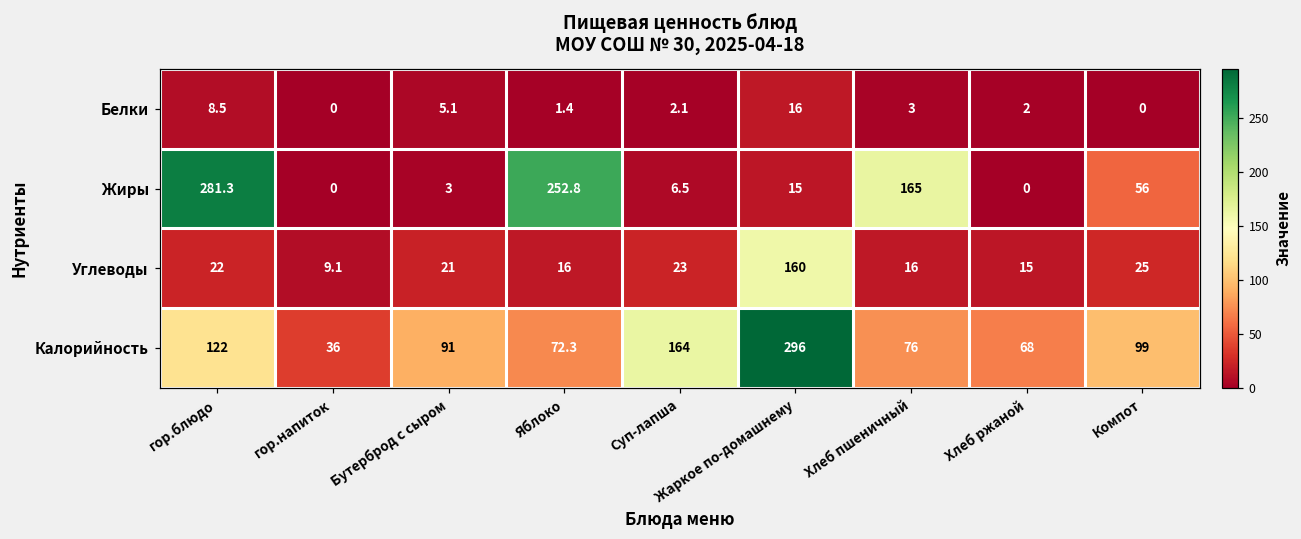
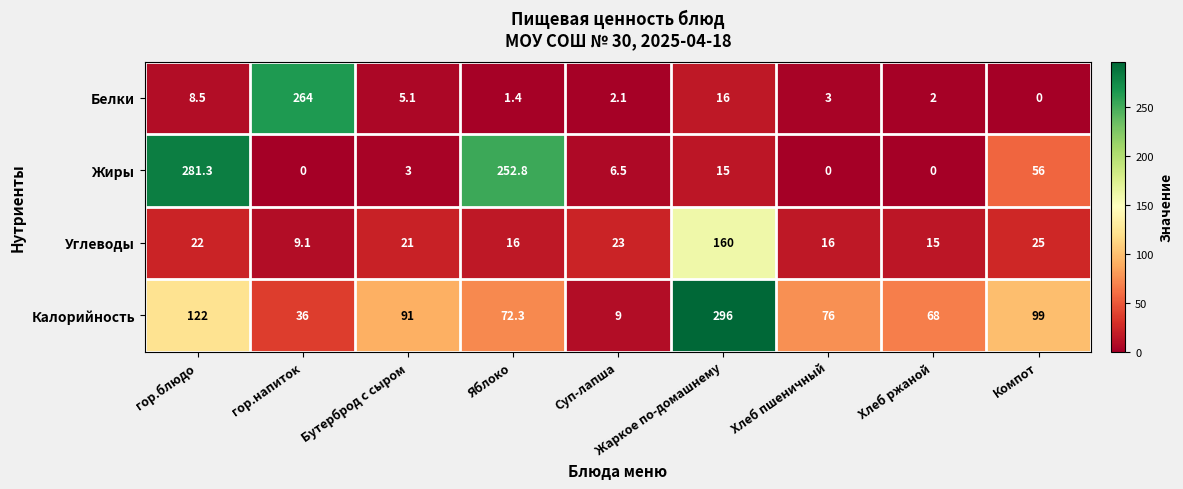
  {
    "Белки": {
      "гор.блюдо": 8.5,
-     "гор.напиток": 0,
+     "гор.напиток": 264,
      "Бутерброд с сыром": 5.1,
      "Яблоко": 1.4,
      "Суп-лапша": 2.1,
      "Жаркое по-домашнему": 16,
      "Хлеб пшеничный": 3,
      "Хлеб ржаной": 2,
      "Компот": 0
    },
    "Жиры": {
      "гор.блюдо": 281.3,
      "гор.напиток": 0,
      "Бутерброд с сыром": 3,
      "Яблоко": 252.8,
      "Суп-лапша": 6.5,
      "Жаркое по-домашнему": 15,
-     "Хлеб пшеничный": 165,
+     "Хлеб пшеничный": 0,
      "Хлеб ржаной": 0,
      "Компот": 56
    },
    "Углеводы": {
      "гор.блюдо": 22,
      "гор.напиток": 9.1,
      "Бутерброд с сыром": 21,
      "Яблоко": 16,
      "Суп-лапша": 23,
      "Жаркое по-домашнему": 160,
      "Хлеб пшеничный": 16,
      "Хлеб ржаной": 15,
      "Компот": 25
    },
    "Калорийность": {
      "гор.блюдо": 122,
      "гор.напиток": 36,
      "Бутерброд с сыром": 91,
      "Яблоко": 72.3,
-     "Суп-лапша": 164,
+     "Суп-лапша": 9,
      "Жаркое по-домашнему": 296,
      "Хлеб пшеничный": 76,
      "Хлеб ржаной": 68,
      "Компот": 99
    }
  }
